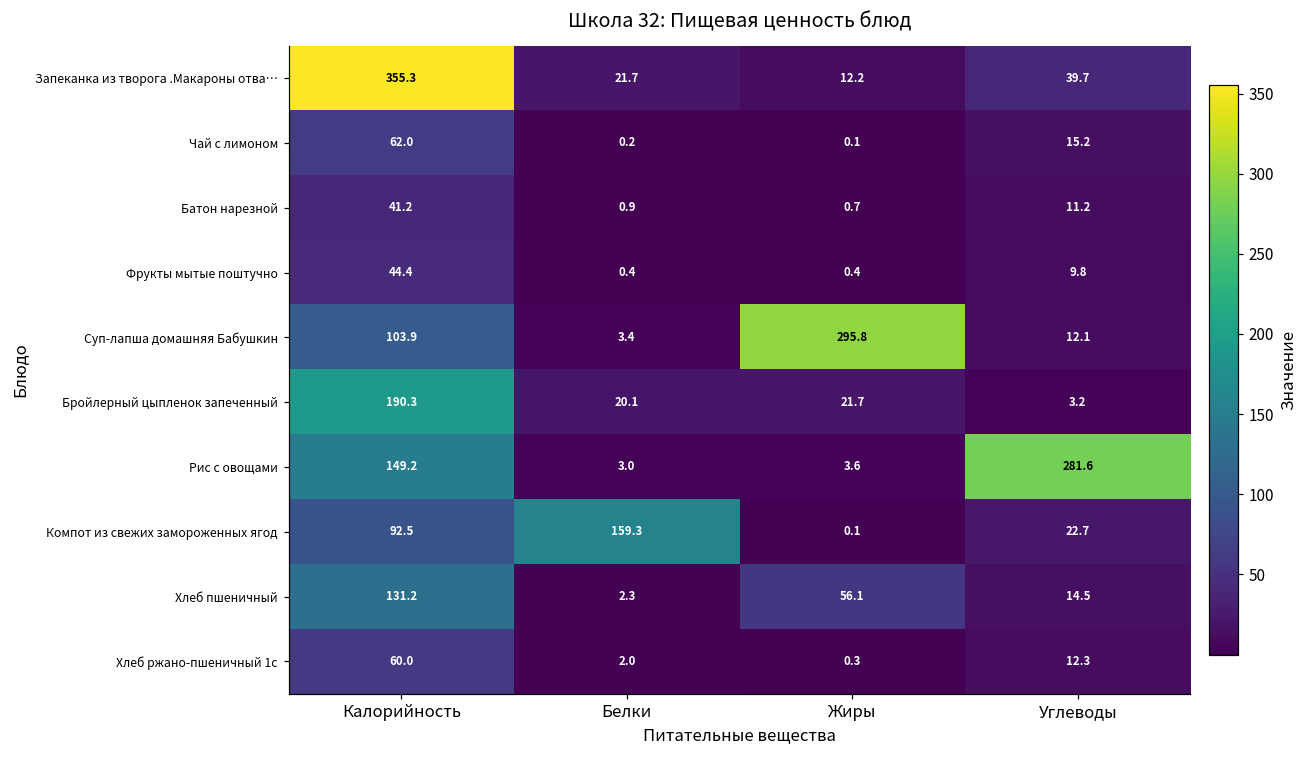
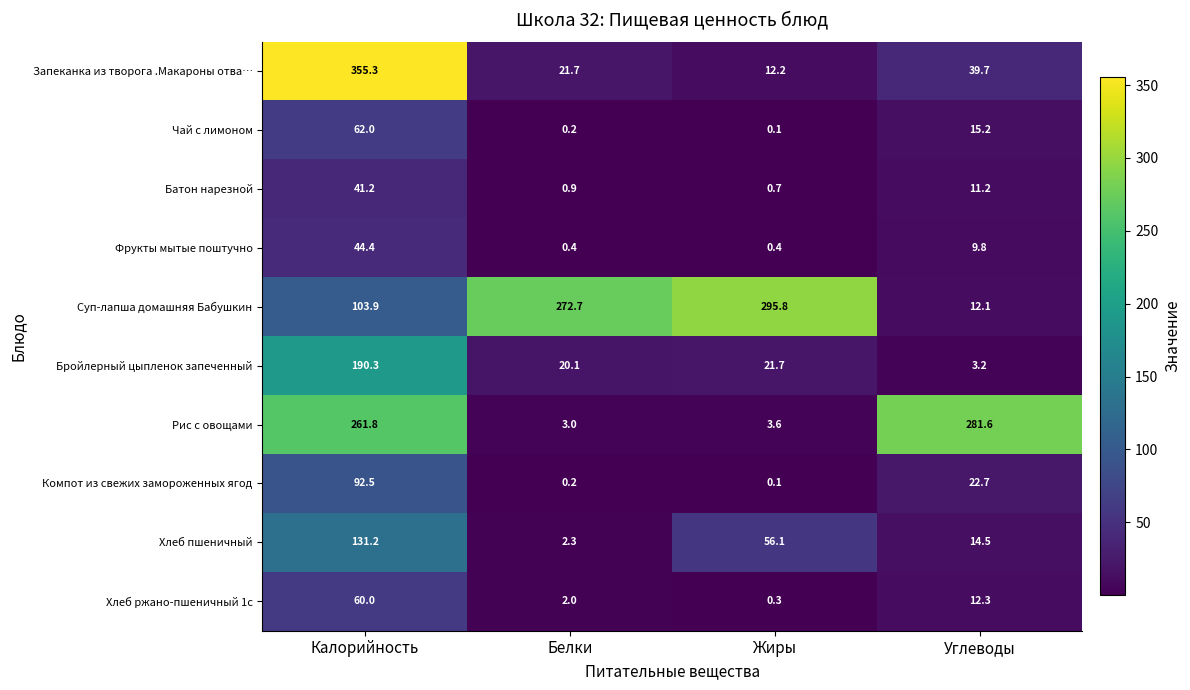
  {
    "Запеканка из творога .Макароны отва…": {
      "Калорийность": 355.3,
      "Белки": 21.7,
      "Жиры": 12.2,
      "Углеводы": 39.7
    },
    "Чай с лимоном": {
      "Калорийность": 62.0,
      "Белки": 0.2,
      "Жиры": 0.1,
      "Углеводы": 15.2
    },
    "Батон нарезной": {
      "Калорийность": 41.2,
      "Белки": 0.9,
      "Жиры": 0.7,
      "Углеводы": 11.2
    },
    "Фрукты мытые поштучно": {
      "Калорийность": 44.4,
      "Белки": 0.4,
      "Жиры": 0.4,
      "Углеводы": 9.8
    },
    "Суп-лапша домашняя Бабушкин": {
      "Калорийность": 103.9,
-     "Белки": 3.4,
+     "Белки": 272.7,
      "Жиры": 295.8,
      "Углеводы": 12.1
    },
    "Бройлерный цыпленок запеченный": {
      "Калорийность": 190.3,
      "Белки": 20.1,
      "Жиры": 21.7,
      "Углеводы": 3.2
    },
    "Рис с овощами": {
-     "Калорийность": 149.2,
+     "Калорийность": 261.8,
      "Белки": 3.0,
      "Жиры": 3.6,
      "Углеводы": 281.6
    },
    "Компот из свежих замороженных ягод": {
      "Калорийность": 92.5,
-     "Белки": 159.3,
+     "Белки": 0.2,
      "Жиры": 0.1,
      "Углеводы": 22.7
    },
    "Хлеб пшеничный": {
      "Калорийность": 131.2,
      "Белки": 2.3,
      "Жиры": 56.1,
      "Углеводы": 14.5
    },
    "Хлеб ржано-пшеничный 1с": {
      "Калорийность": 60.0,
      "Белки": 2.0,
      "Жиры": 0.3,
      "Углеводы": 12.3
    }
  }
